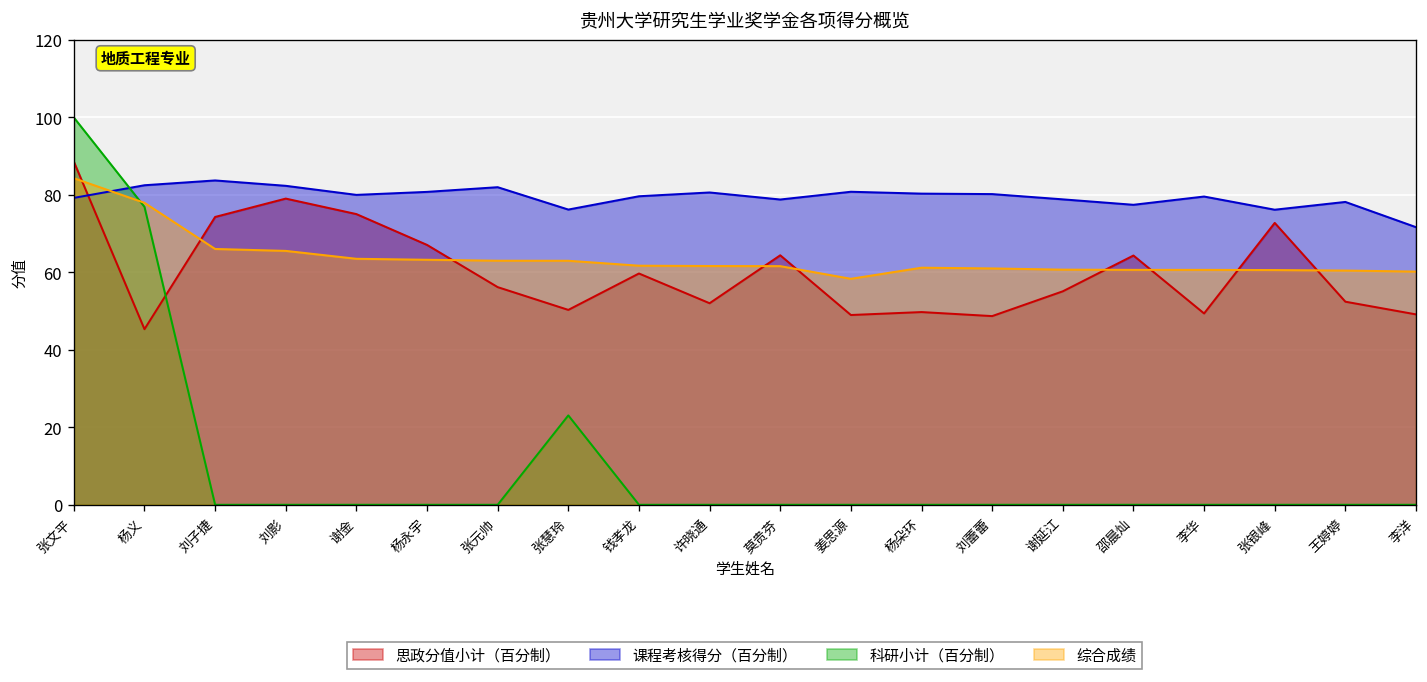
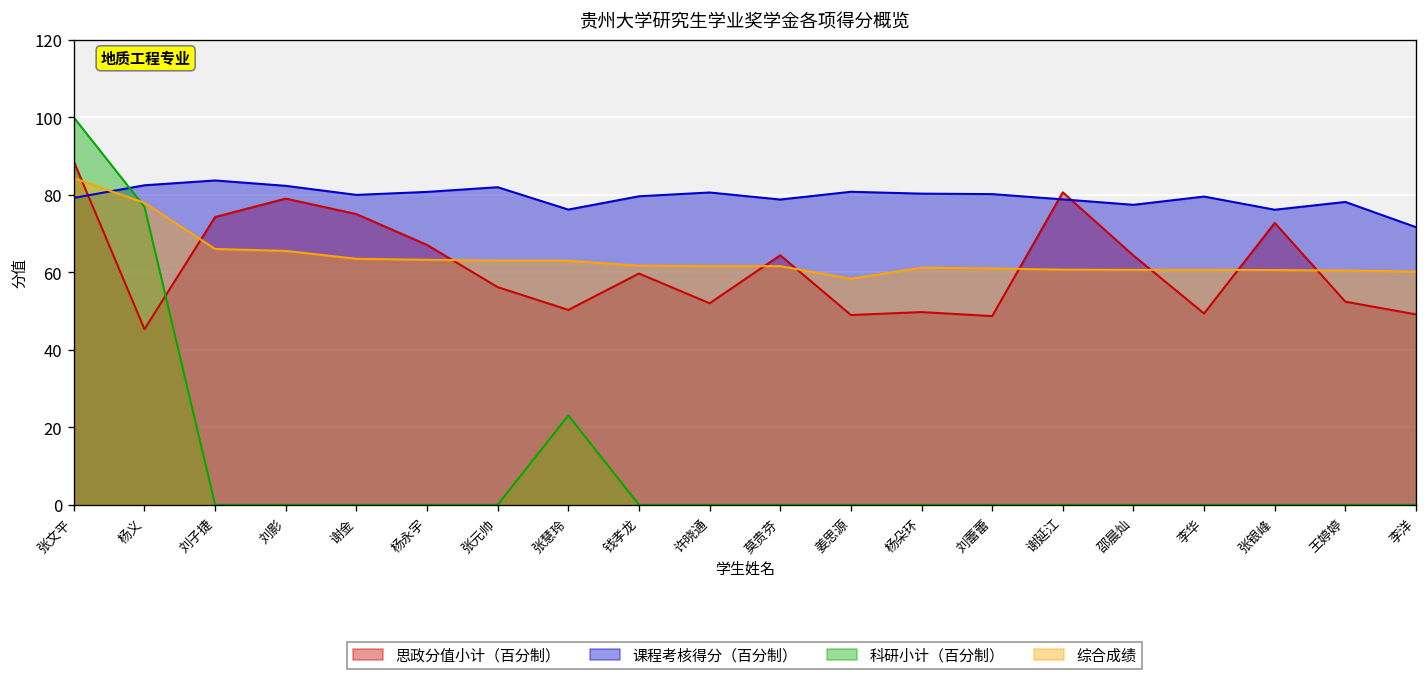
  {
    "思政分值小计（百分制）": {
      "张文平": 89,
      "杨义": 45,
      "刘子捷": 74,
      "刘影": 79,
      "谢金": 75,
      "杨永宇": 67,
      "张元帅": 56,
      "张慧玲": 50,
      "钱孝龙": 60,
      "许晓通": 52,
      "莫贵芬": 64,
      "姜思源": 49,
      "杨朵环": 50,
      "刘蕾蕾": 49,
-     "谢延江": 55,
+     "谢延江": 81,
      "邵晨灿": 64,
      "李华": 49,
      "张银峰": 73,
      "王婷婷": 52,
      "李洋": 49
    },
    "课程考核得分（百分制）": {
      "张文平": 79,
      "杨义": 83,
      "刘子捷": 84,
      "刘影": 82,
      "谢金": 80,
      "杨永宇": 81,
      "张元帅": 82,
      "张慧玲": 76,
      "钱孝龙": 80,
      "许晓通": 81,
      "莫贵芬": 79,
      "姜思源": 81,
      "杨朵环": 80,
      "刘蕾蕾": 80,
      "谢延江": 79,
      "邵晨灿": 77,
      "李华": 80,
      "张银峰": 76,
      "王婷婷": 78,
      "李洋": 72
    },
    "科研小计（百分制）": {
      "张文平": 100,
      "杨义": 77,
      "刘子捷": 0,
      "刘影": 0,
      "谢金": 0,
      "杨永宇": 0,
      "张元帅": 0,
      "张慧玲": 23,
      "钱孝龙": 0,
      "许晓通": 0,
      "莫贵芬": 0,
      "姜思源": 0,
      "杨朵环": 0,
      "刘蕾蕾": 0,
      "谢延江": 0,
      "邵晨灿": 0,
      "李华": 0,
      "张银峰": 0,
      "王婷婷": 0,
      "李洋": 0
    },
    "综合成绩": {
      "张文平": 84,
      "杨义": 78,
      "刘子捷": 66,
      "刘影": 66,
      "谢金": 64,
      "杨永宇": 63,
      "张元帅": 63,
      "张慧玲": 63,
      "钱孝龙": 62,
      "许晓通": 62,
      "莫贵芬": 62,
      "姜思源": 58,
      "杨朵环": 61,
      "刘蕾蕾": 61,
      "谢延江": 61,
      "邵晨灿": 61,
      "李华": 61,
      "张银峰": 61,
      "王婷婷": 60,
      "李洋": 60
    }
  }
